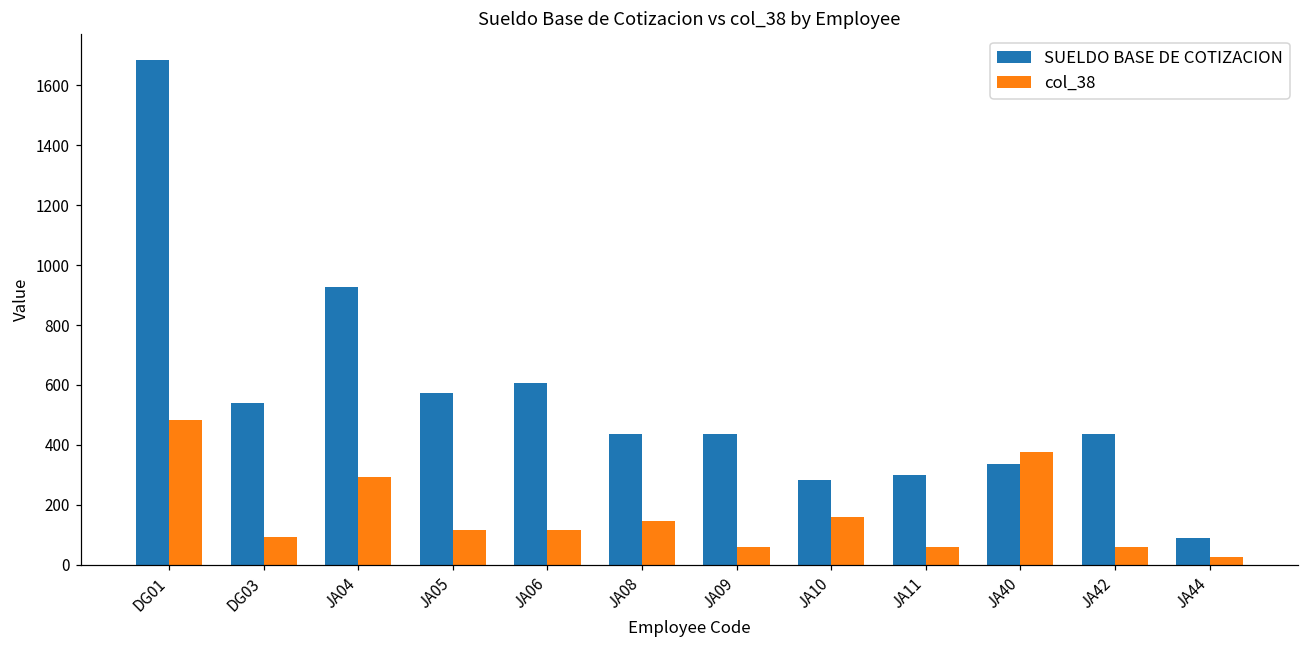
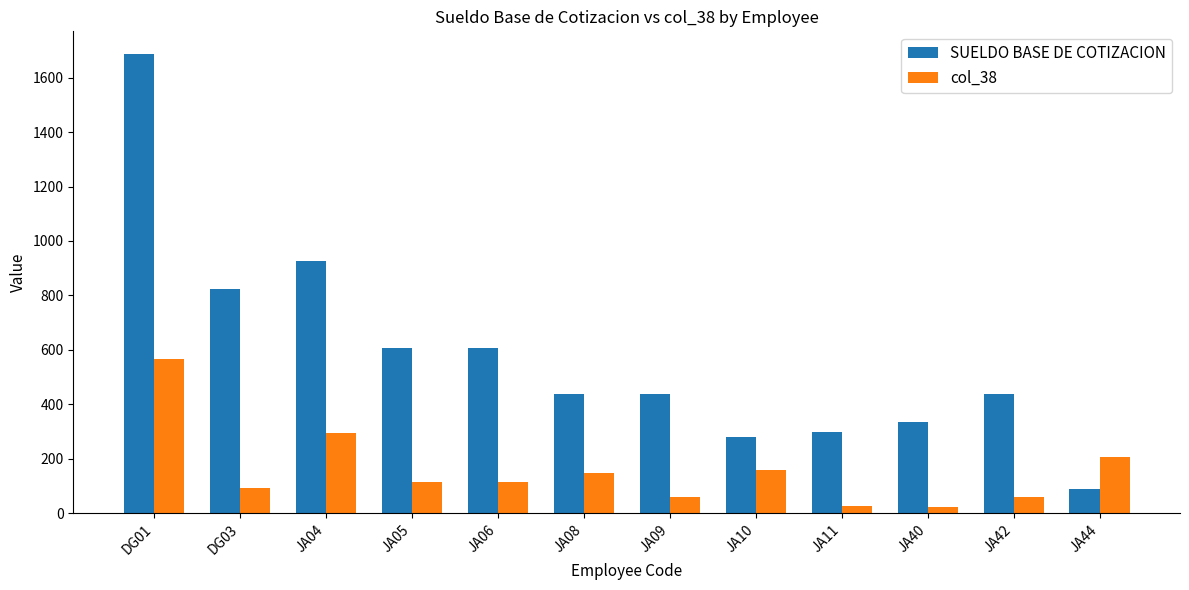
  {
    "SUELDO BASE DE COTIZACION": {
      "DG01": 1690,
-     "DG03": 540,
+     "DG03": 820,
      "JA04": 930,
-     "JA05": 570,
+     "JA05": 610,
      "JA06": 610,
      "JA08": 440,
      "JA09": 440,
      "JA10": 280,
      "JA11": 300,
      "JA40": 340,
      "JA42": 440,
      "JA44": 90
    },
    "col_38": {
-     "DG01": 480,
+     "DG01": 570,
      "DG03": 90,
      "JA04": 290,
      "JA05": 120,
      "JA06": 120,
      "JA08": 150,
      "JA09": 60,
      "JA10": 160,
-     "JA11": 60,
-     "JA40": 380,
+     "JA11": 30,
+     "JA40": 20,
      "JA42": 60,
-     "JA44": 20
+     "JA44": 210
    }
  }
